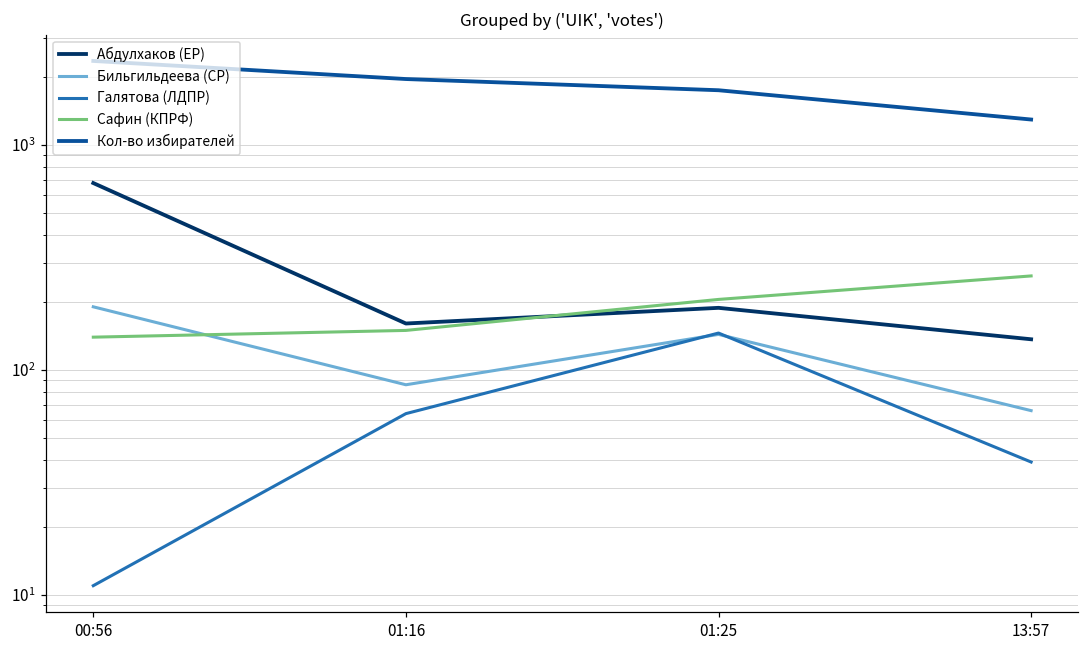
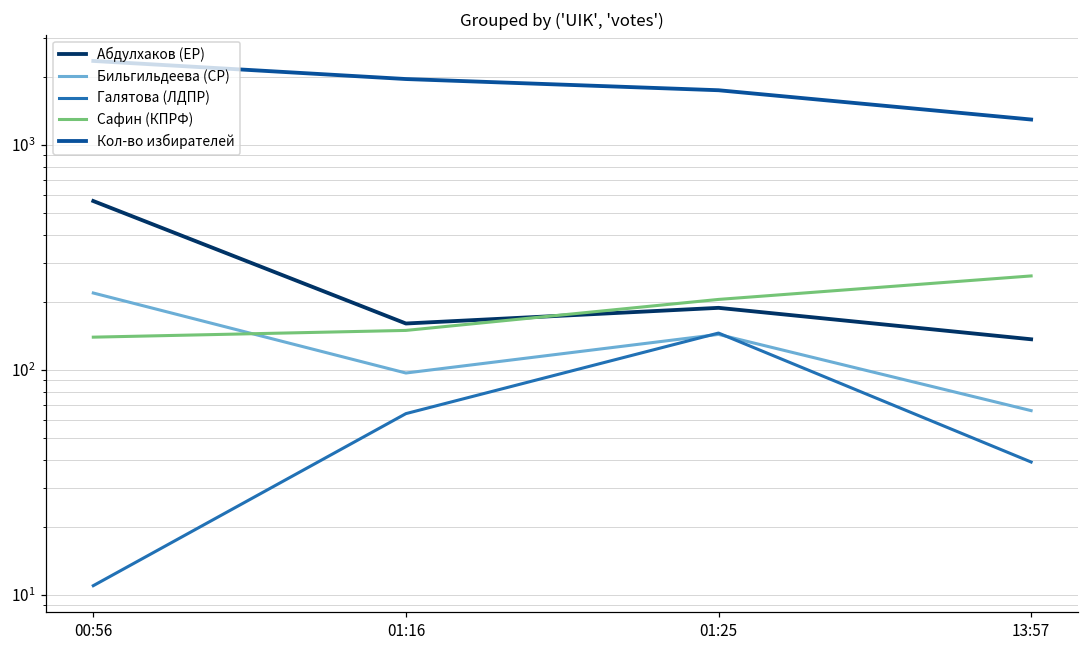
  {
    "Абдулхаков (ЕР)": {
-     "00:56": 680,
+     "00:56": 560,
      "01:16": 160,
      "01:25": 190,
      "13:57": 140
    },
    "Бильгильдеева (СР)": {
-     "00:56": 190,
-     "01:16": 86,
+     "00:56": 220,
+     "01:16": 100,
      "13:57": 66
    },
    "Сафин (КПРФ)": {
      "00:56": 140,
      "01:16": 150,
      "01:25": 210,
      "13:57": 260
    }
  }
